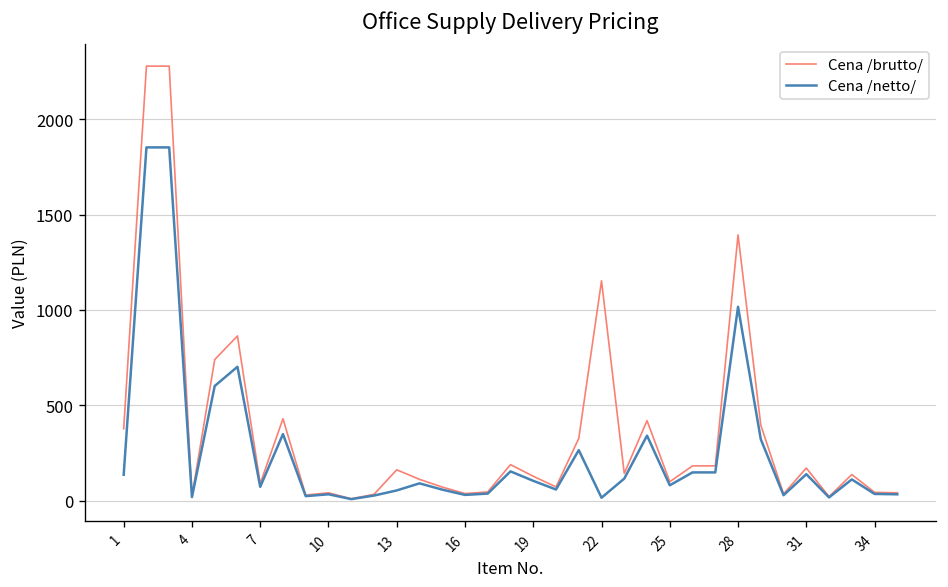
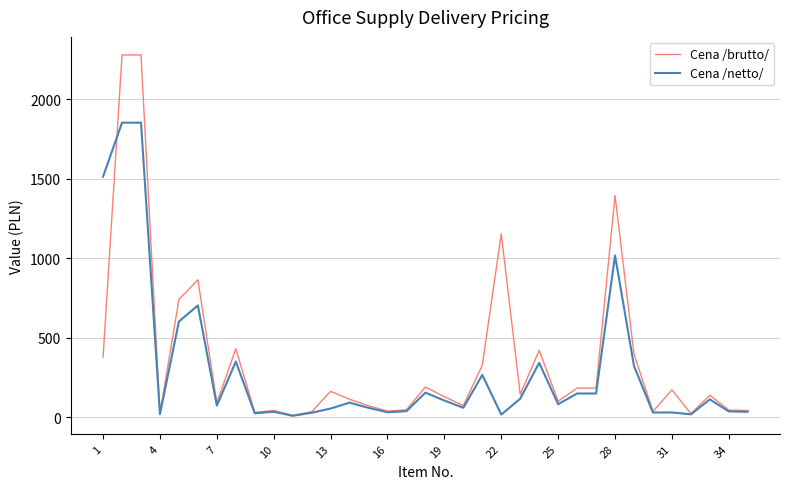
  {
    "Cena /brutto/": {
      "1": 380,
      "7": 90,
      "13": 160,
      "19": 130,
      "22": 1150,
      "25": 100,
      "28": 1390,
      "31": 170
    },
    "Cena /netto/": {
-     "1": 140,
+     "1": 1510,
      "7": 70,
      "13": 50,
      "19": 100,
      "22": 20,
      "25": 80,
      "28": 1020,
-     "31": 140
+     "31": 30
    }
  }
